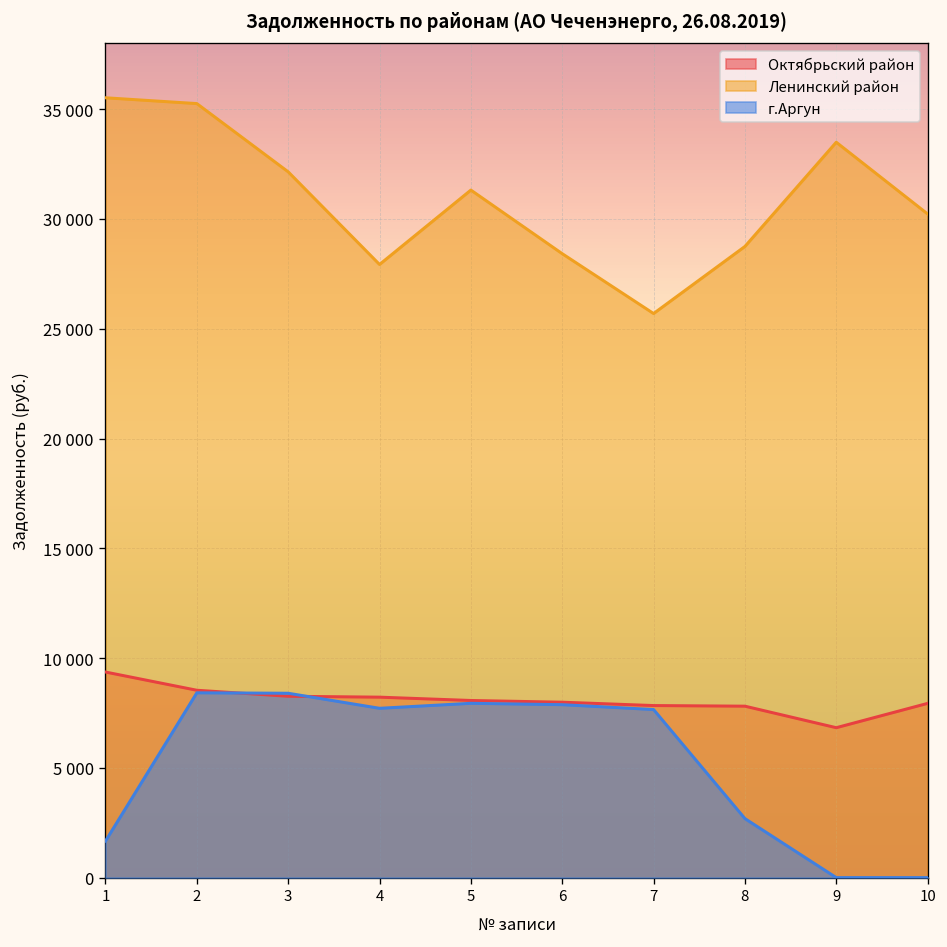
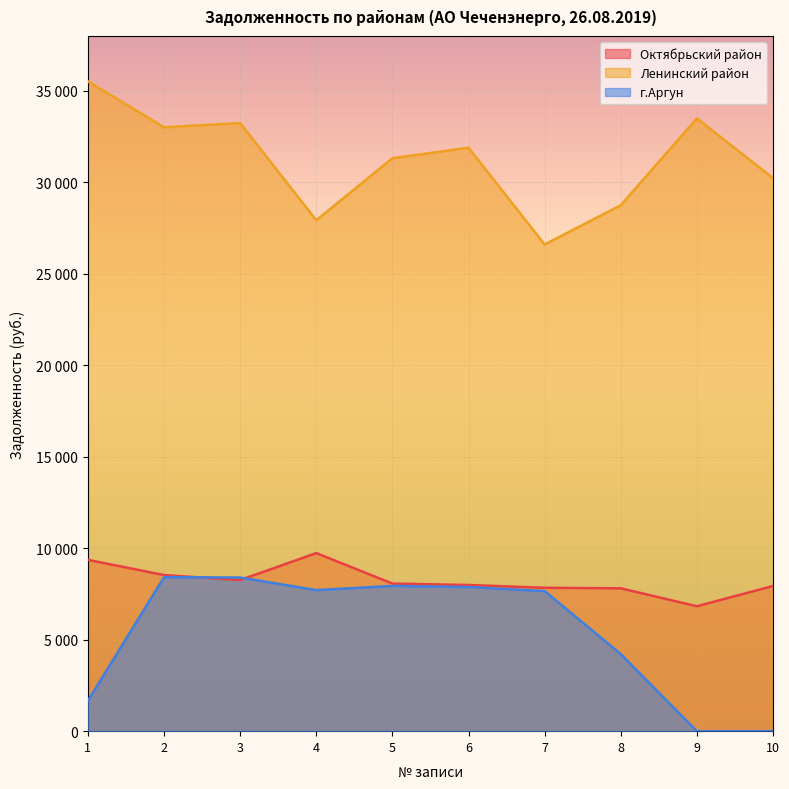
  {
    "Октябрьский район": {
      "1": 9400,
      "3": 8300,
-     "4": 8200,
+     "4": 9700,
      "7": 7800,
      "8": 7800,
      "9": 6800,
      "10": 7900
    },
    "Ленинский район": {
      "1": 35500,
-     "2": 35300,
-     "3": 32100,
+     "2": 33000,
+     "3": 33200,
      "4": 27900,
      "5": 31300,
-     "6": 28400,
-     "7": 25700,
+     "6": 31900,
+     "7": 26600,
      "8": 28700,
      "9": 33500,
      "10": 30200
    },
    "г.Аргун": {
      "1": 1700,
      "3": 8400,
      "4": 7700,
      "7": 7700,
-     "8": 2700,
+     "8": 4200,
      "9": 0,
      "10": 0
    }
  }
